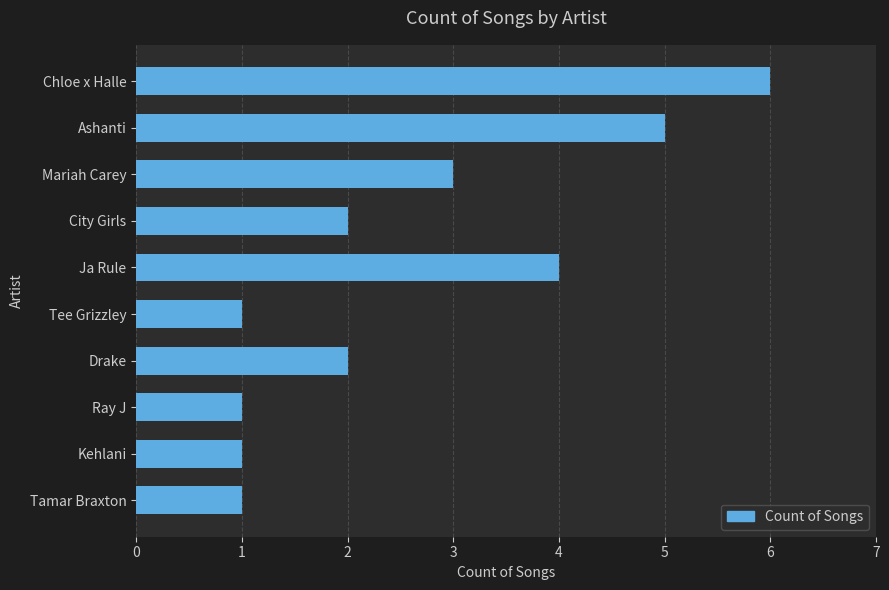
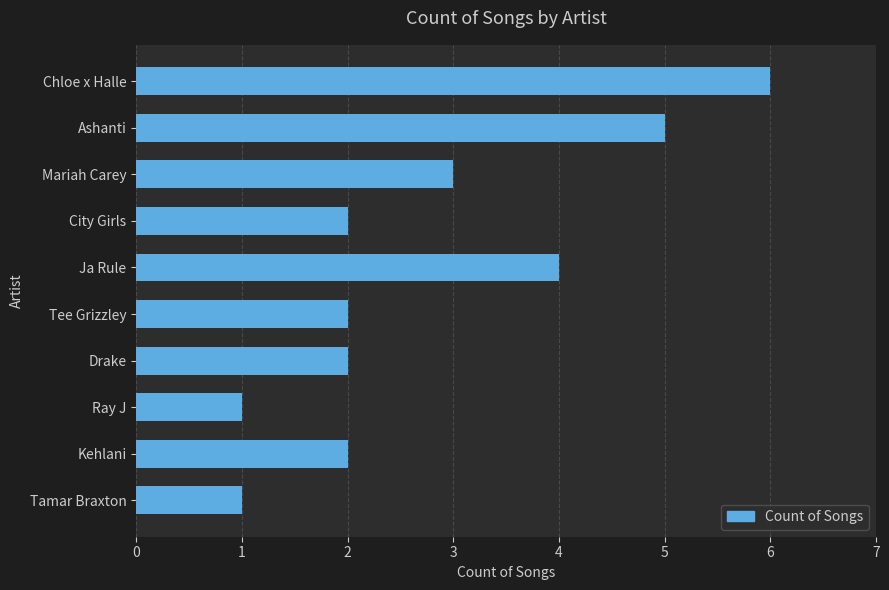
  {
    "Chloe x Halle": 6,
    "Ashanti": 5,
    "Mariah Carey": 3,
    "City Girls": 2,
    "Ja Rule": 4,
-   "Tee Grizzley": 1,
+   "Tee Grizzley": 2,
    "Drake": 2,
    "Ray J": 1,
-   "Kehlani": 1,
+   "Kehlani": 2,
    "Tamar Braxton": 1
  }
